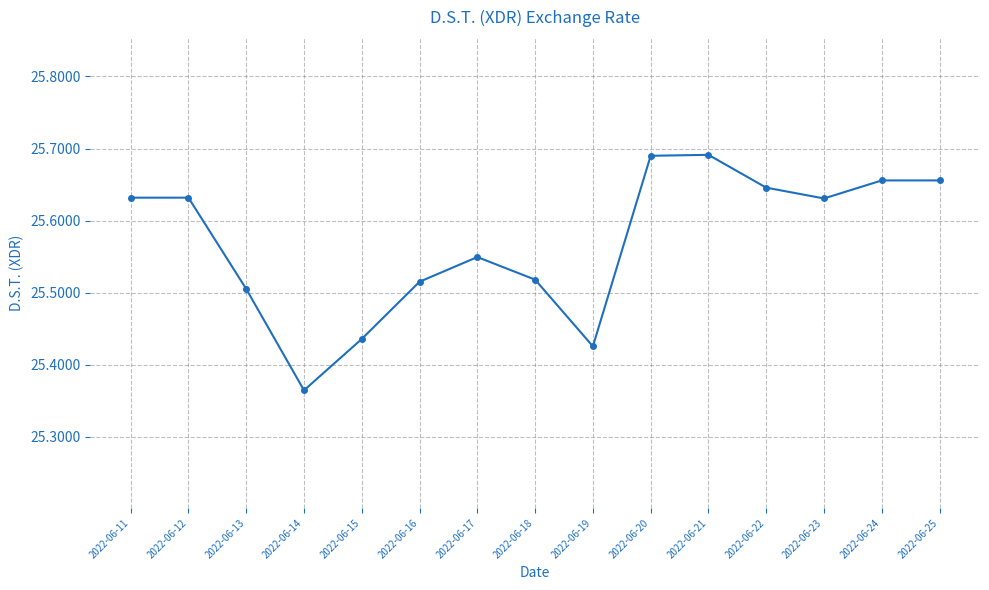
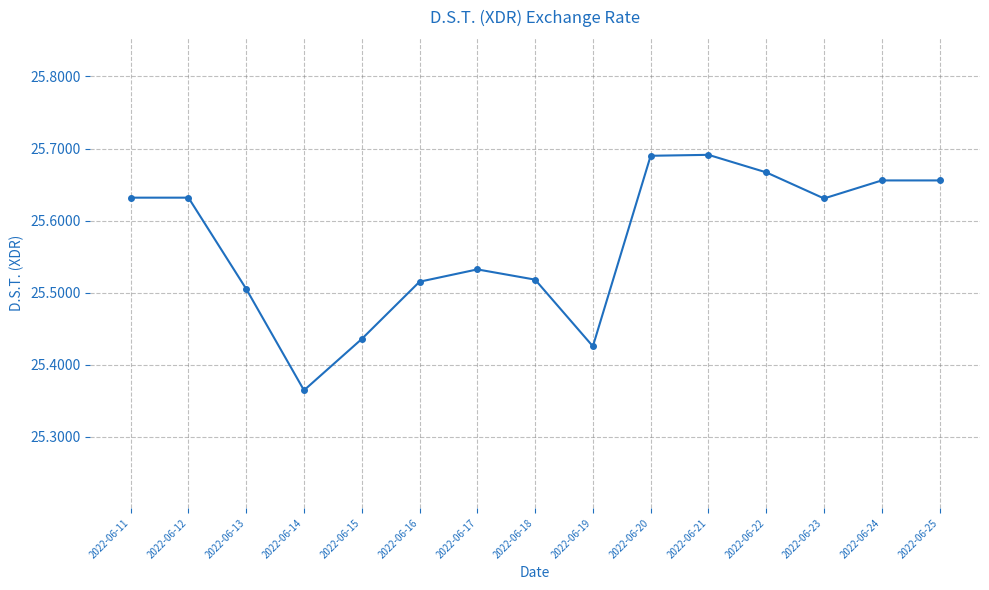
  {
    "2022-06-11": 25.63,
    "2022-06-12": 25.63,
    "2022-06-13": 25.51,
    "2022-06-14": 25.36,
    "2022-06-15": 25.44,
    "2022-06-16": 25.52,
-   "2022-06-17": 25.55,
+   "2022-06-17": 25.53,
    "2022-06-18": 25.52,
    "2022-06-19": 25.43,
    "2022-06-20": 25.69,
    "2022-06-21": 25.69,
-   "2022-06-22": 25.65,
+   "2022-06-22": 25.67,
    "2022-06-23": 25.63,
    "2022-06-24": 25.66,
    "2022-06-25": 25.66
  }
